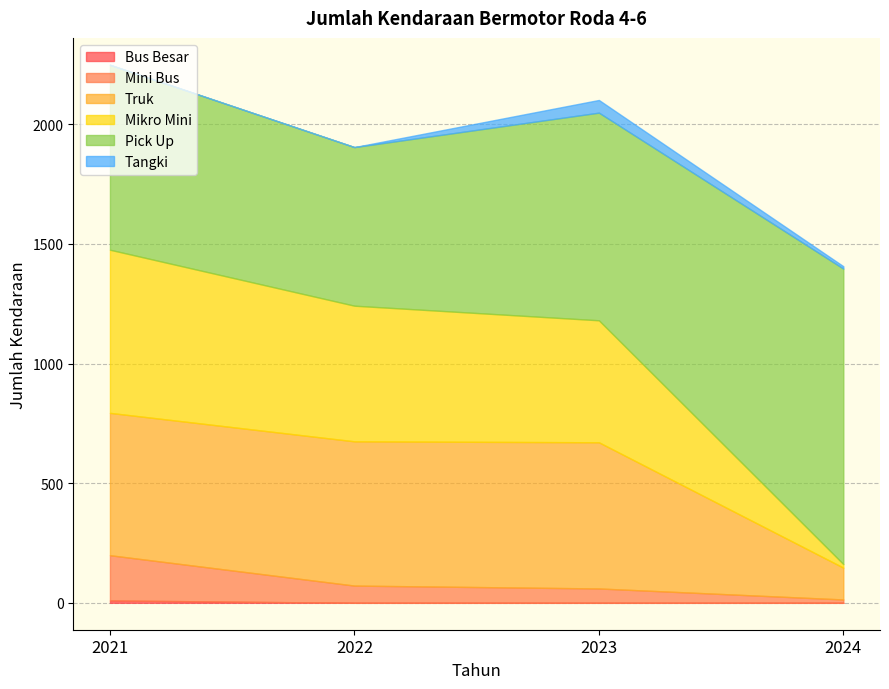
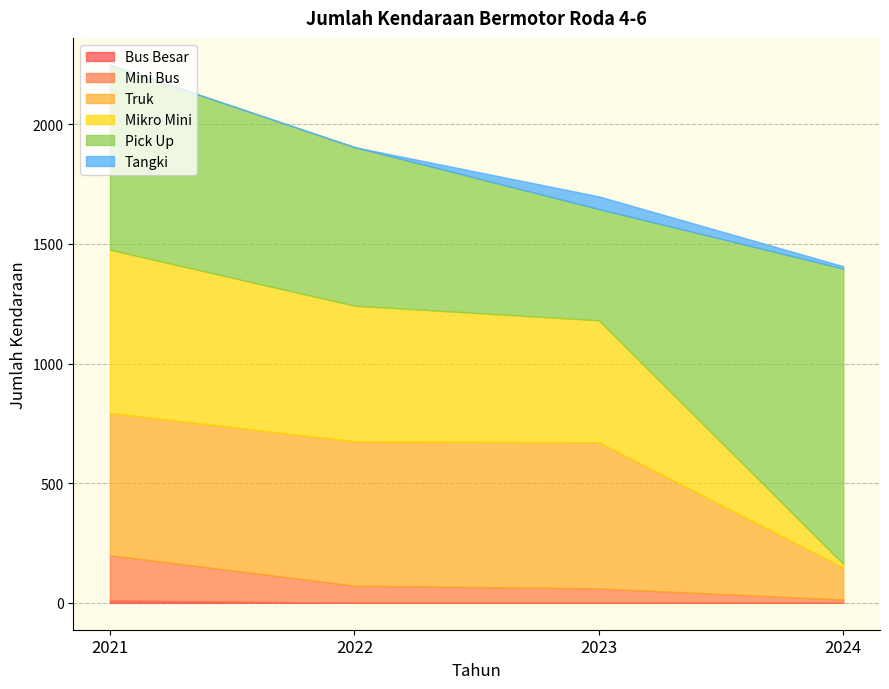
  {
    "Pick Up": {
-     "2023": 870
+     "2023": 470
    },
    "Tangki": {
      "2023": 50
    }
  }
